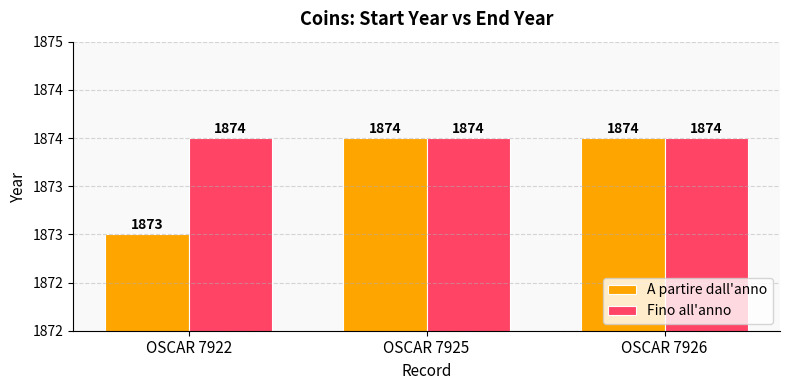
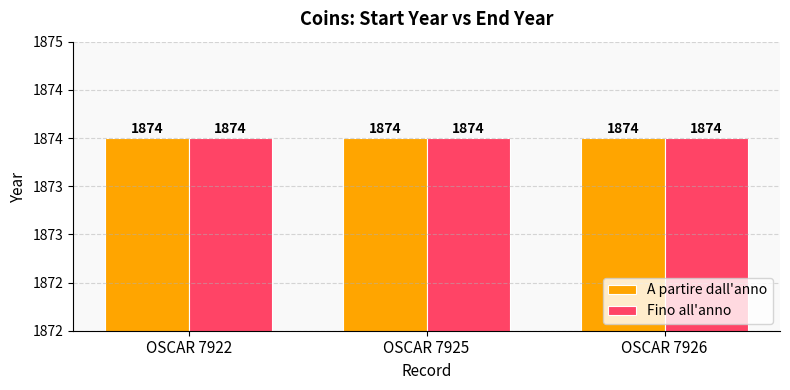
  {
    "A partire dall'anno": {
-     "OSCAR 7922": 1873,
+     "OSCAR 7922": 1874,
      "OSCAR 7925": 1874,
      "OSCAR 7926": 1874
    },
    "Fino all'anno": {
      "OSCAR 7922": 1874,
      "OSCAR 7925": 1874,
      "OSCAR 7926": 1874
    }
  }
